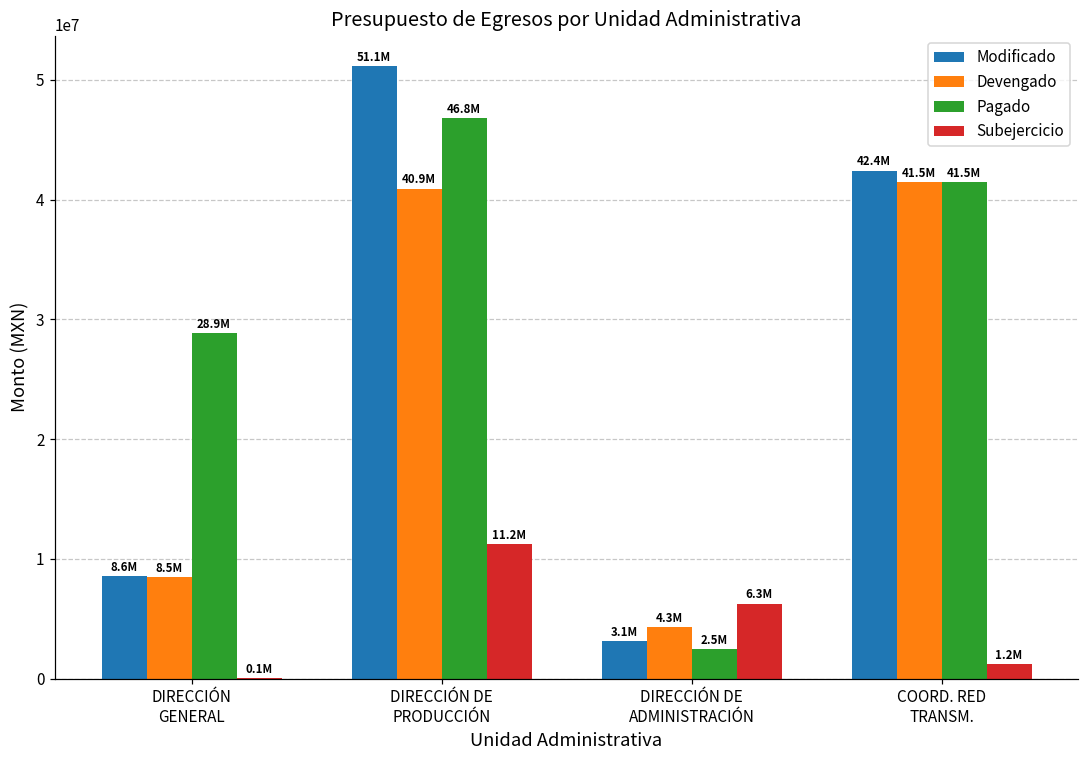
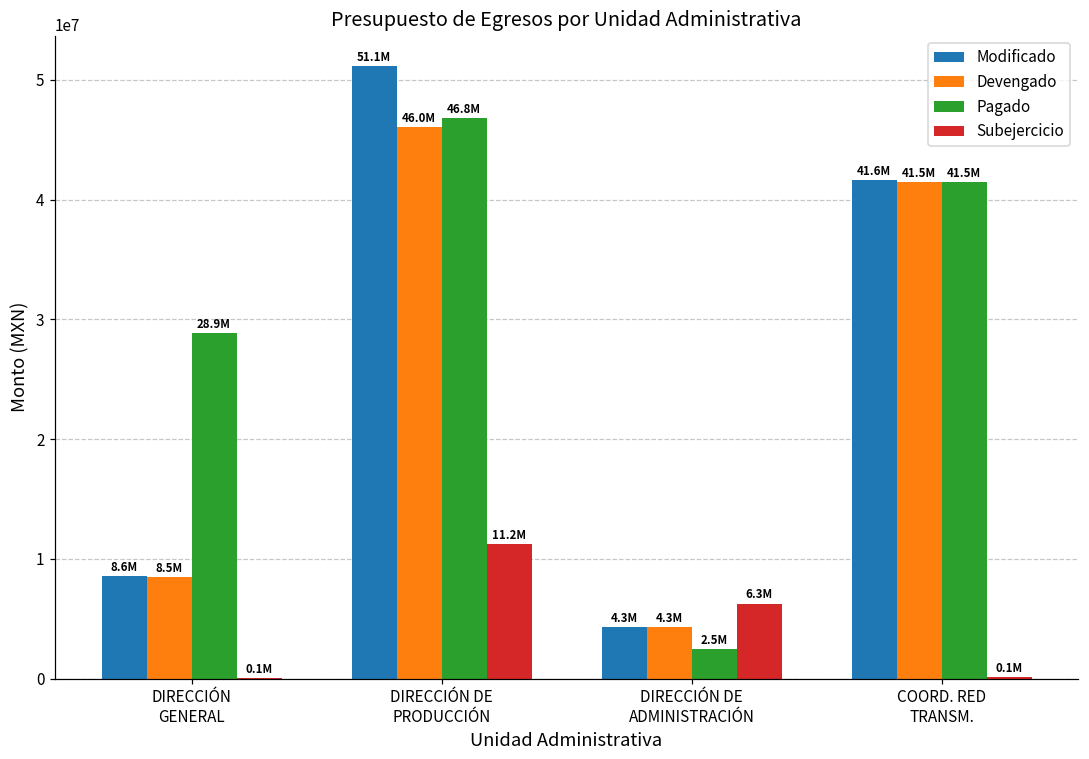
  {
    "Modificado": {
      "DIRECCIÓN GENERAL": "8.6M",
      "DIRECCIÓN DE PRODUCCIÓN": "51.1M",
-     "DIRECCIÓN DE ADMINISTRACIÓN": "3.1M",
-     "COORD. RED TRANSM.": "42.4M"
+     "DIRECCIÓN DE ADMINISTRACIÓN": "4.3M",
+     "COORD. RED TRANSM.": "41.6M"
    },
    "Devengado": {
      "DIRECCIÓN GENERAL": "8.5M",
-     "DIRECCIÓN DE PRODUCCIÓN": "40.9M",
+     "DIRECCIÓN DE PRODUCCIÓN": "46.0M",
      "DIRECCIÓN DE ADMINISTRACIÓN": "4.3M",
      "COORD. RED TRANSM.": "41.5M"
    },
    "Pagado": {
      "DIRECCIÓN GENERAL": "28.9M",
      "DIRECCIÓN DE PRODUCCIÓN": "46.8M",
      "DIRECCIÓN DE ADMINISTRACIÓN": "2.5M",
      "COORD. RED TRANSM.": "41.5M"
    },
    "Subejercicio": {
      "DIRECCIÓN GENERAL": "0.1M",
      "DIRECCIÓN DE PRODUCCIÓN": "11.2M",
      "DIRECCIÓN DE ADMINISTRACIÓN": "6.3M",
-     "COORD. RED TRANSM.": "1.2M"
+     "COORD. RED TRANSM.": "0.1M"
    }
  }
